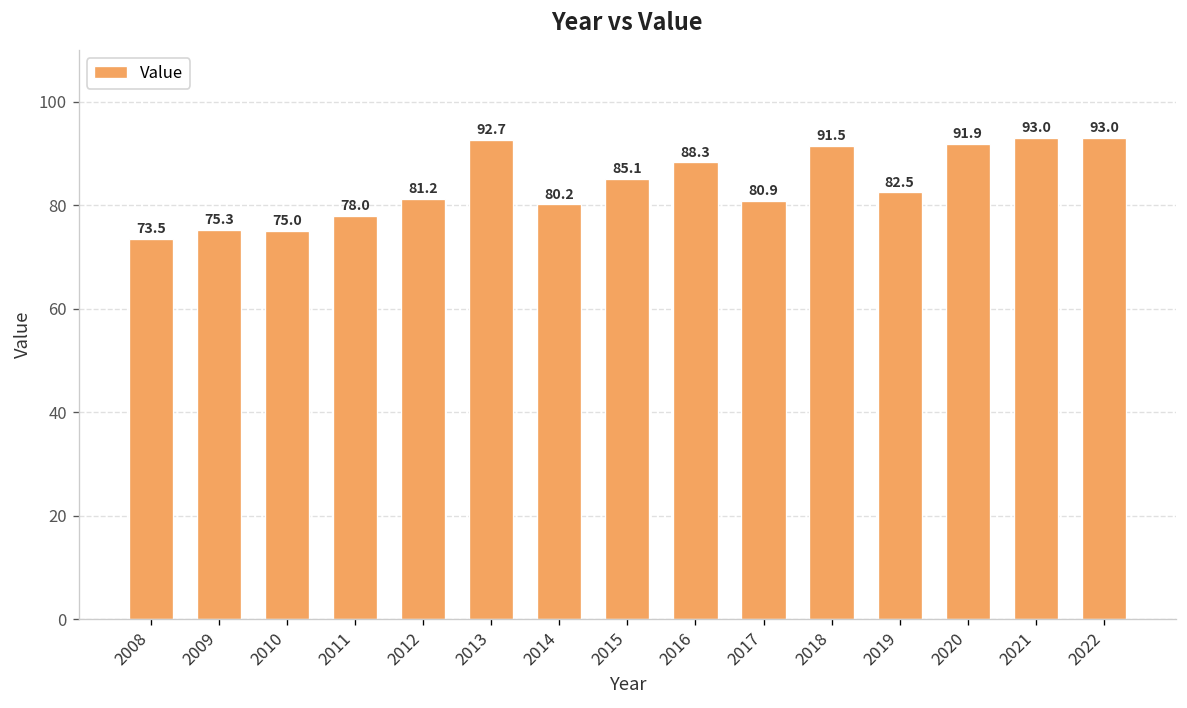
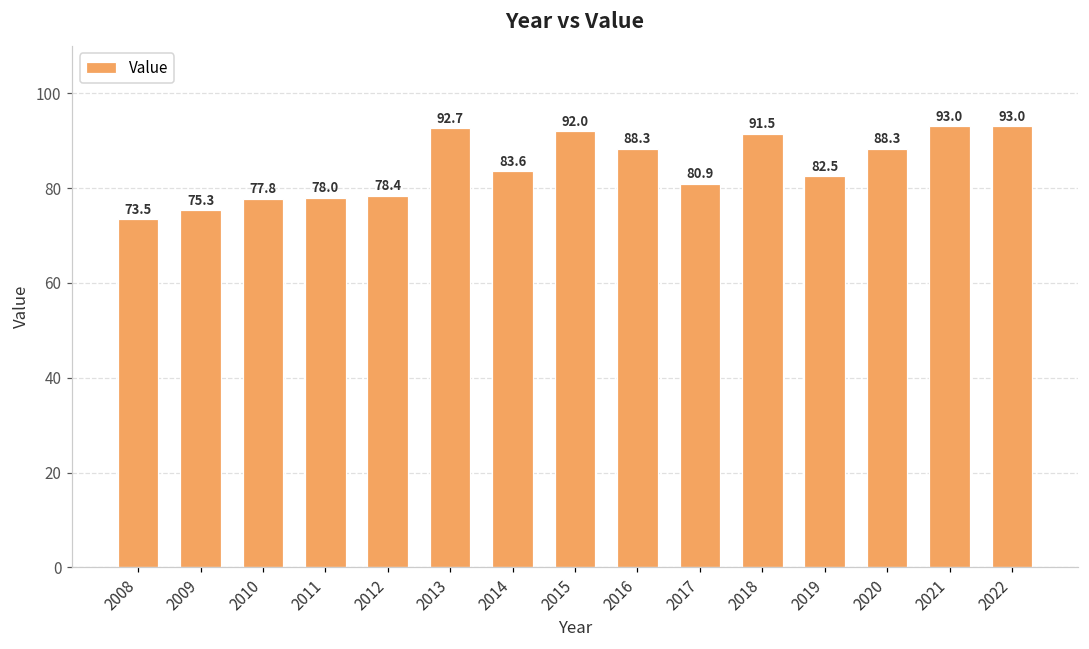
  {
    "2008": 73.5,
    "2009": 75.3,
-   "2010": 75.0,
+   "2010": 77.8,
    "2011": 78.0,
-   "2012": 81.2,
+   "2012": 78.4,
    "2013": 92.7,
-   "2014": 80.2,
-   "2015": 85.1,
+   "2014": 83.6,
+   "2015": 92.0,
    "2016": 88.3,
    "2017": 80.9,
    "2018": 91.5,
    "2019": 82.5,
-   "2020": 91.9,
+   "2020": 88.3,
    "2021": 93.0,
    "2022": 93.0
  }
